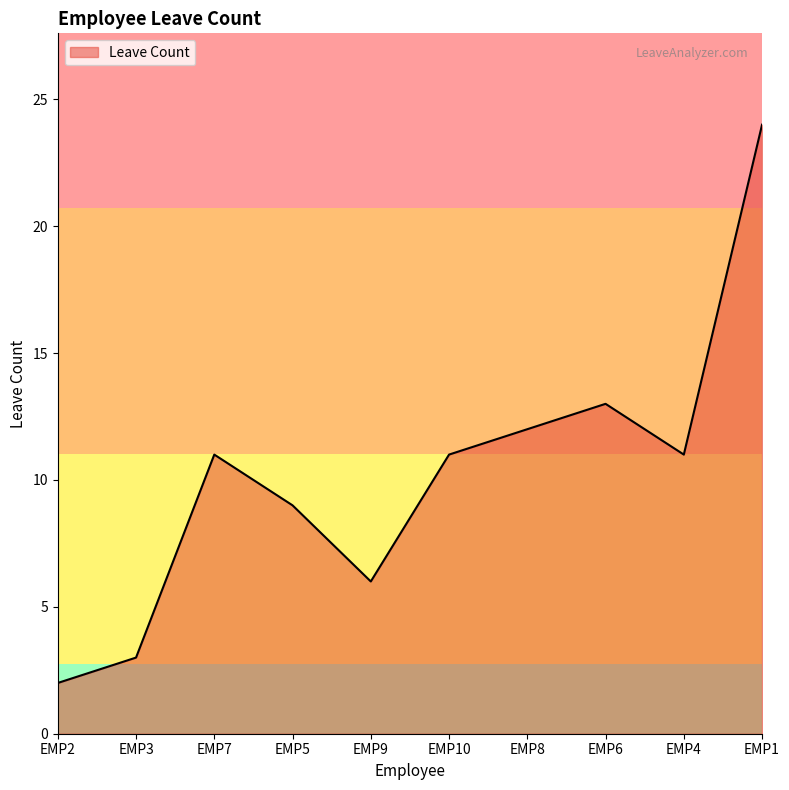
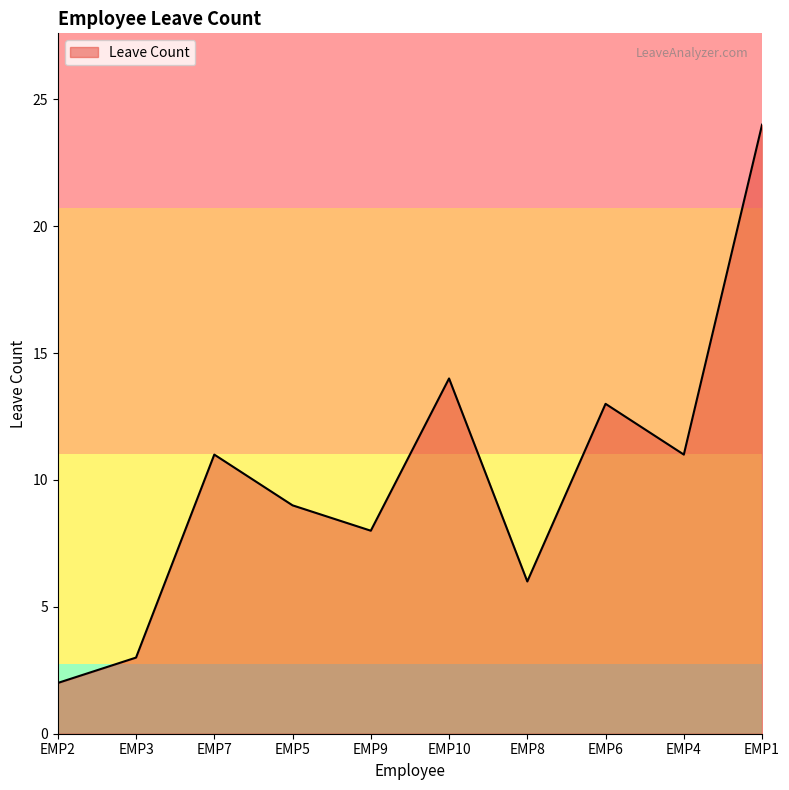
  {
    "EMP2": 2,
    "EMP3": 3,
    "EMP7": 11,
    "EMP5": 9,
-   "EMP9": 6,
-   "EMP10": 11,
-   "EMP8": 12,
+   "EMP9": 8,
+   "EMP10": 14,
+   "EMP8": 6,
    "EMP6": 13,
    "EMP4": 11,
    "EMP1": 24
  }
